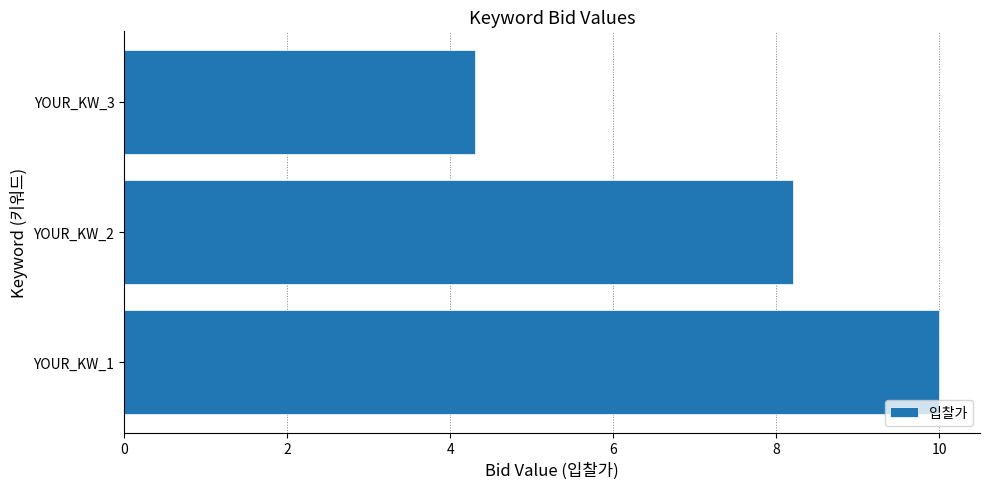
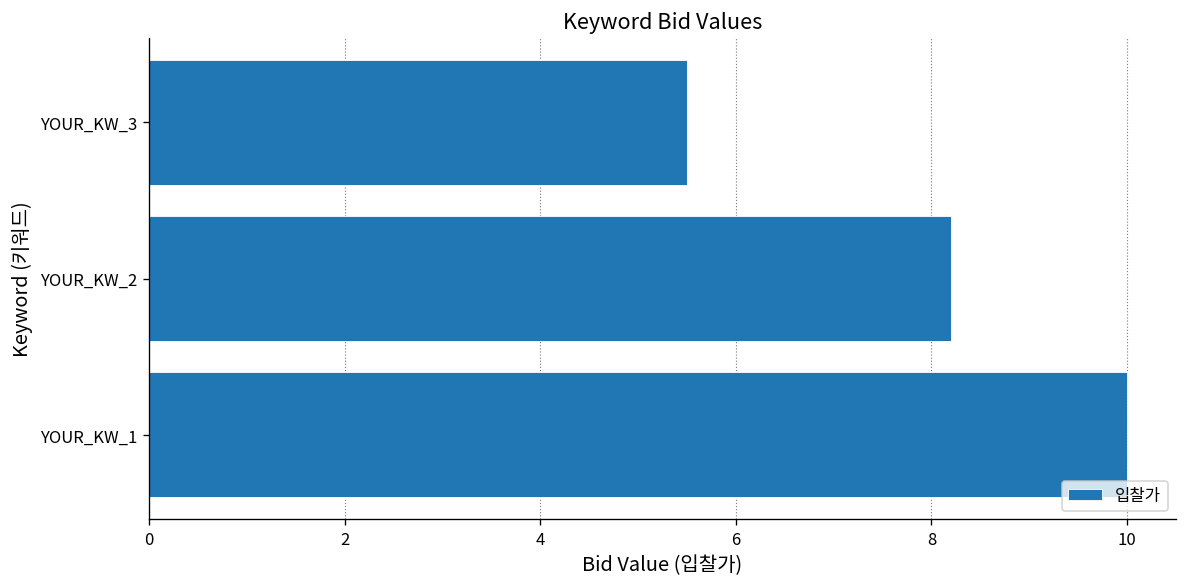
  {
-   "YOUR_KW_3": 4.3,
+   "YOUR_KW_3": 5.5,
    "YOUR_KW_2": 8.2,
    "YOUR_KW_1": 10.0
  }
